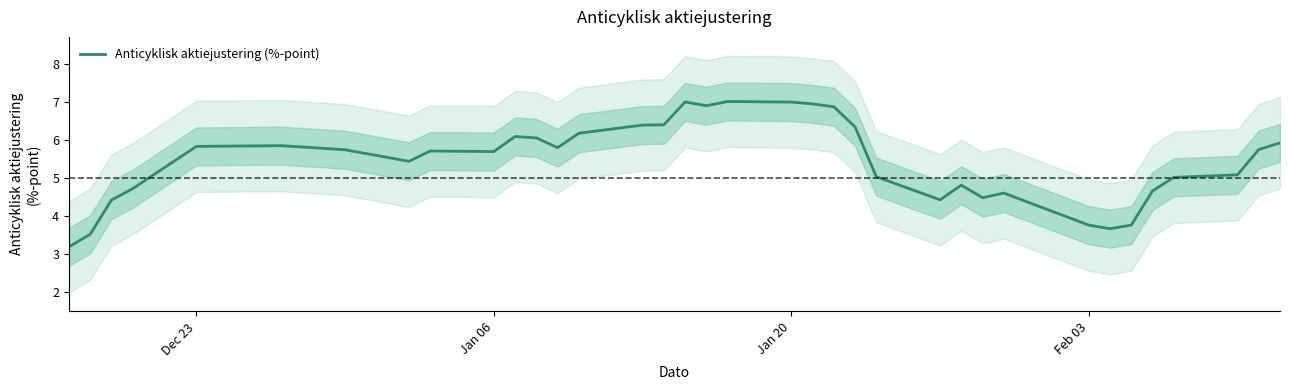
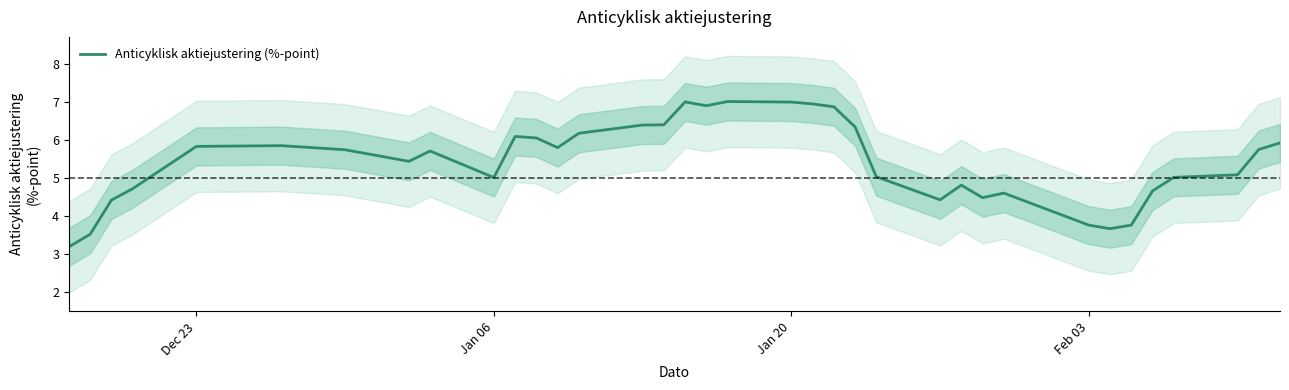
  {
    "Anticyklisk aktiejustering (%-point)": {
      "Dec 23": 5.8,
-     "Jan 06": 5.7,
+     "Jan 06": 5.0,
      "Jan 20": 7.0,
      "Feb 03": 3.8
    }
  }
